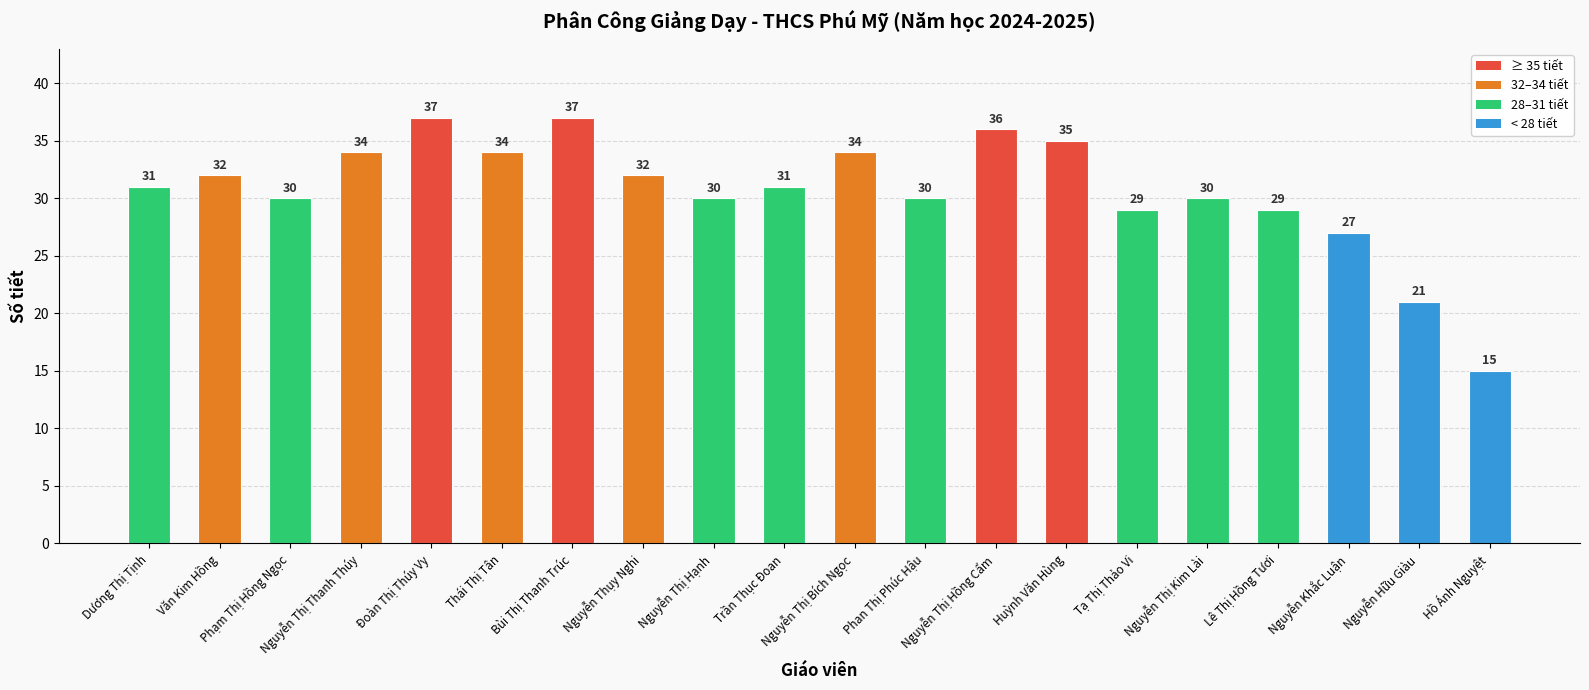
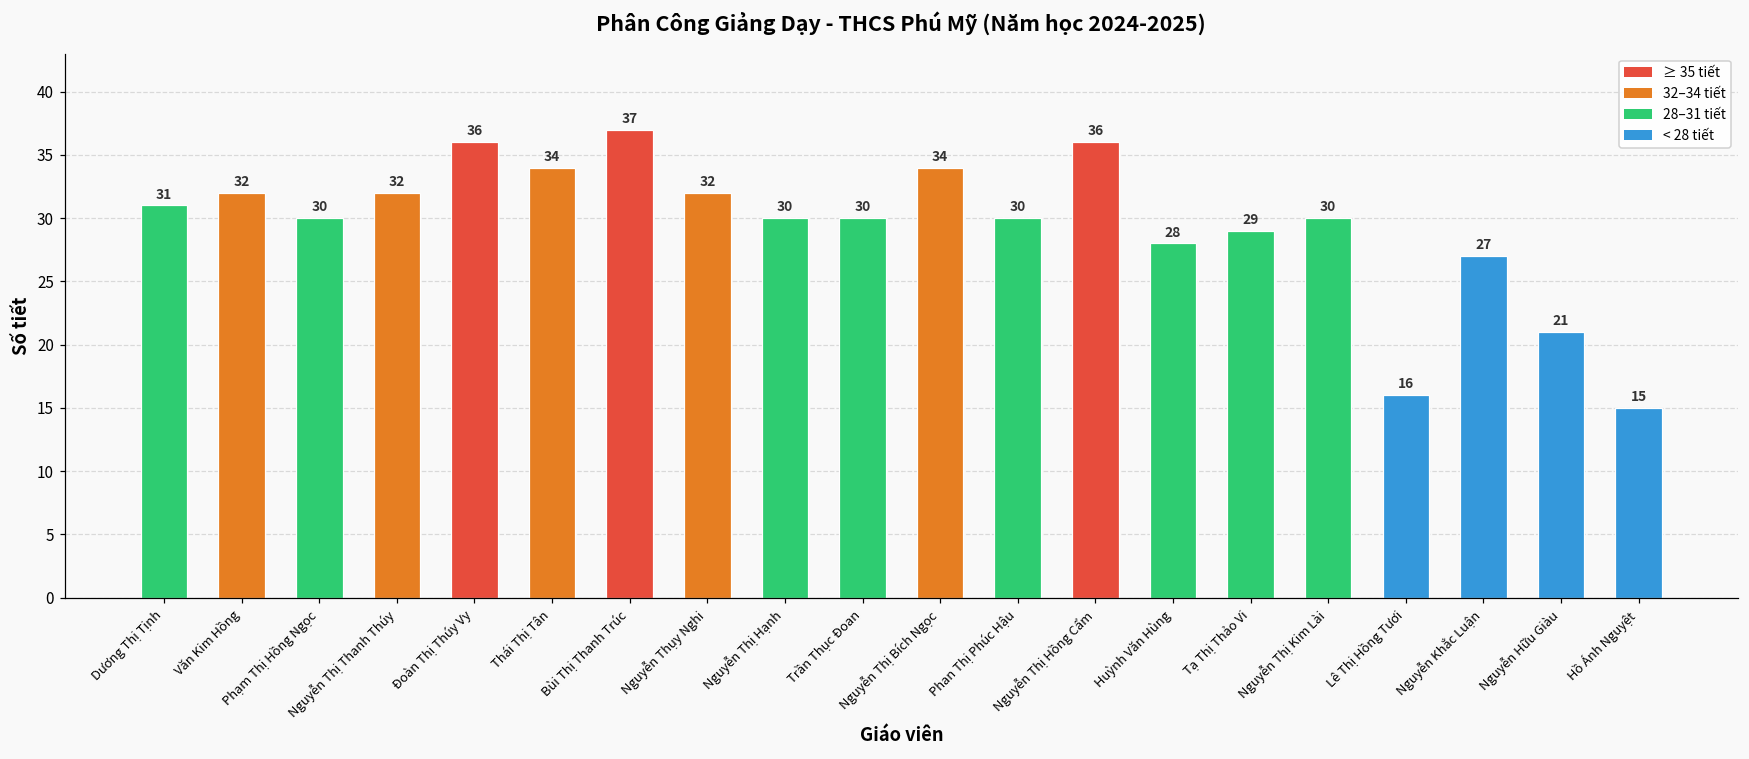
  {
    "Dương Thị Tịnh": 31,
    "Văn Kim Hồng": 32,
    "Phạm Thị Hồng Ngọc": 30,
-   "Nguyễn Thị Thanh Thúy": 34,
-   "Đoàn Thị Thúy Vy": 37,
+   "Nguyễn Thị Thanh Thúy": 32,
+   "Đoàn Thị Thúy Vy": 36,
    "Thái Thị Tân": 34,
    "Bùi Thị Thanh Trúc": 37,
    "Nguyễn Thụy Nghi": 32,
    "Nguyễn Thị Hạnh": 30,
-   "Trần Thục Đoan": 31,
+   "Trần Thục Đoan": 30,
    "Nguyễn Thị Bích Ngọc": 34,
    "Phan Thị Phúc Hậu": 30,
    "Nguyễn Thị Hồng Cẩm": 36,
-   "Huỳnh Văn Hùng": 35,
+   "Huỳnh Văn Hùng": 28,
    "Tạ Thị Thảo Vi": 29,
    "Nguyễn Thị Kim Lài": 30,
-   "Lê Thị Hồng Tươi": 29,
+   "Lê Thị Hồng Tươi": 16,
    "Nguyễn Khắc Luận": 27,
    "Nguyễn Hữu Giàu": 21,
    "Hồ Ánh Nguyệt": 15
  }
